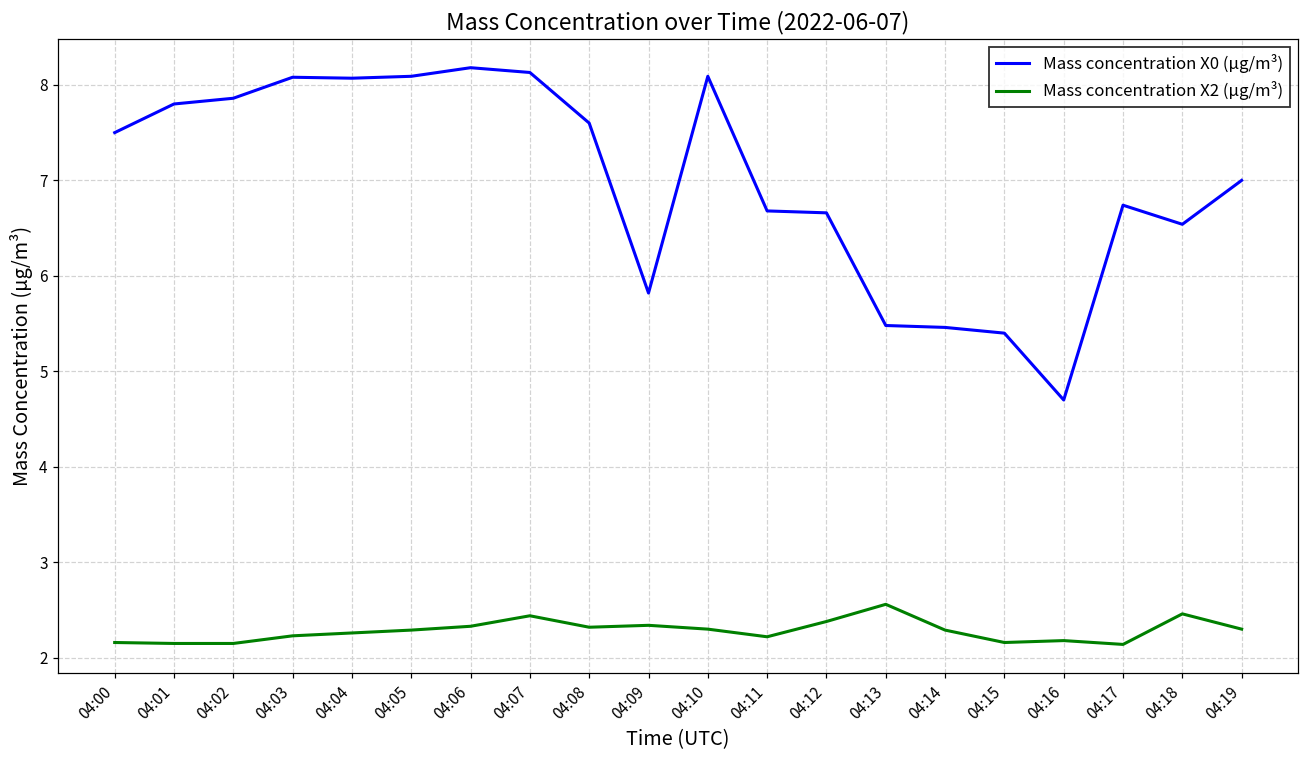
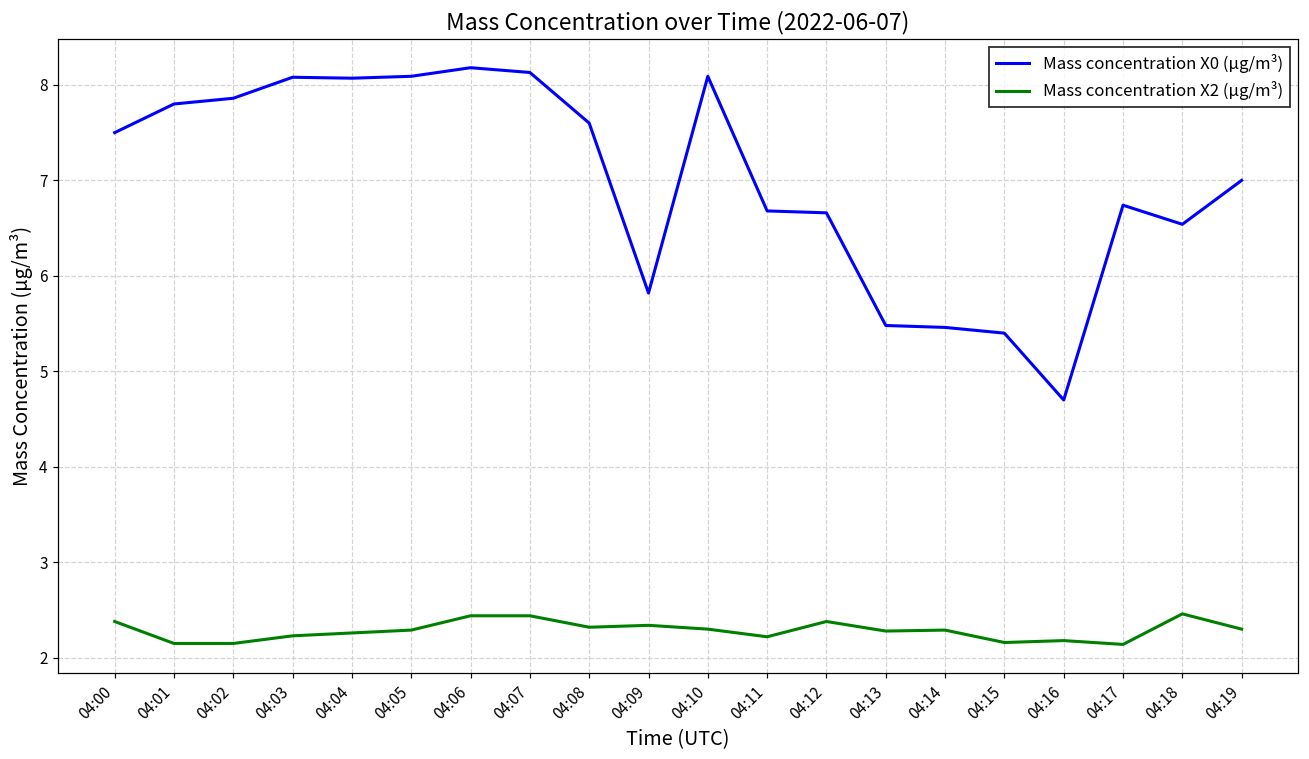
  {
    "Mass concentration X0 (μg/m³)": {
      "04:00": 7.5,
      "04:01": 7.8,
      "04:02": 7.9,
      "04:03": 8.1,
      "04:04": 8.1,
      "04:05": 8.1,
      "04:06": 8.2,
      "04:07": 8.1,
      "04:08": 7.6,
      "04:09": 5.8,
      "04:10": 8.1,
      "04:11": 6.7,
      "04:12": 6.7,
      "04:13": 5.5,
      "04:14": 5.5,
      "04:15": 5.4,
      "04:16": 4.7,
      "04:17": 6.7,
      "04:18": 6.5,
      "04:19": 7.0
    },
    "Mass concentration X2 (μg/m³)": {
-     "04:00": 2.2,
+     "04:00": 2.4,
      "04:01": 2.2,
      "04:02": 2.2,
      "04:03": 2.2,
      "04:04": 2.3,
      "04:05": 2.3,
-     "04:06": 2.3,
+     "04:06": 2.4,
      "04:07": 2.4,
      "04:08": 2.3,
      "04:09": 2.3,
      "04:10": 2.3,
      "04:11": 2.2,
      "04:12": 2.4,
-     "04:13": 2.6,
+     "04:13": 2.3,
      "04:14": 2.3,
      "04:15": 2.2,
      "04:16": 2.2,
      "04:17": 2.1,
      "04:18": 2.5,
      "04:19": 2.3
    }
  }
